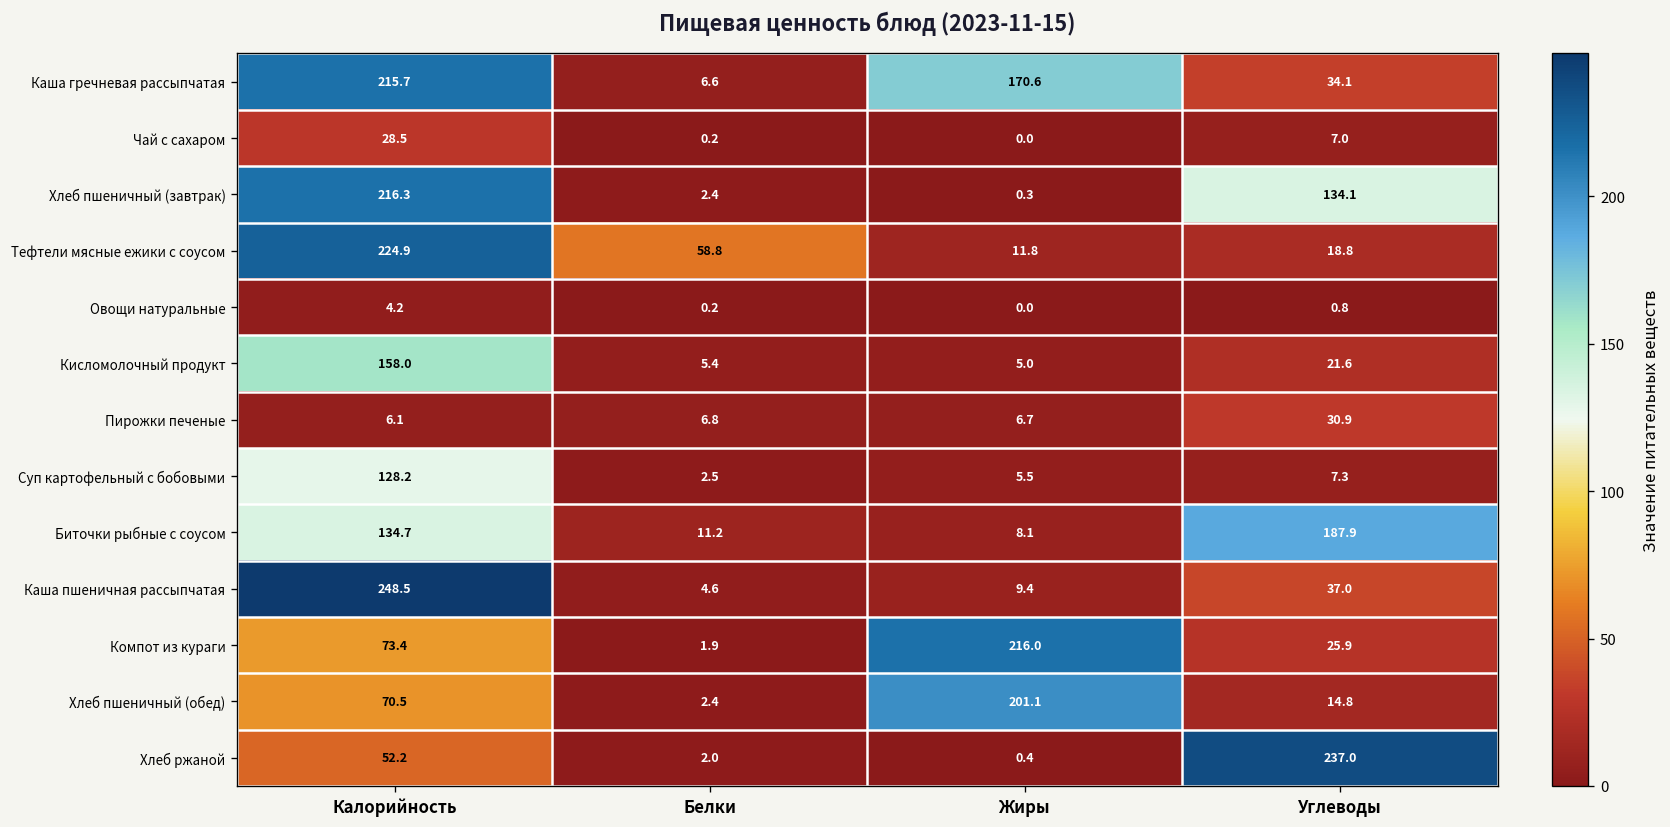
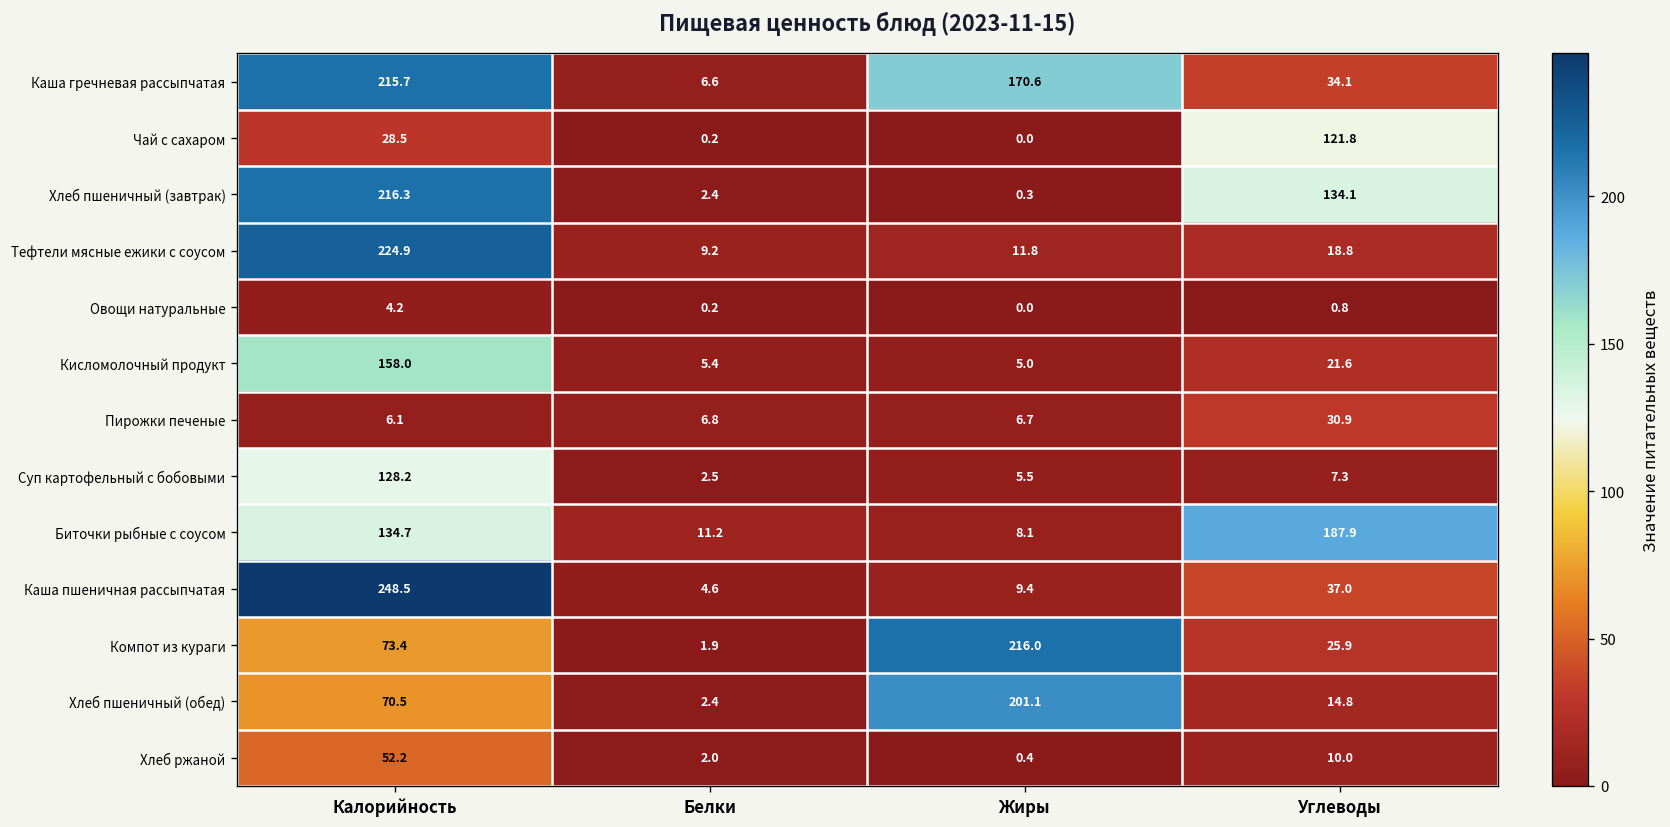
  {
    "Каша гречневая рассыпчатая": {
      "Калорийность": 215.7,
      "Белки": 6.6,
      "Жиры": 170.6,
      "Углеводы": 34.1
    },
    "Чай с сахаром": {
      "Калорийность": 28.5,
      "Белки": 0.2,
      "Жиры": 0.0,
-     "Углеводы": 7.0
+     "Углеводы": 121.8
    },
    "Хлеб пшеничный (завтрак)": {
      "Калорийность": 216.3,
      "Белки": 2.4,
      "Жиры": 0.3,
      "Углеводы": 134.1
    },
    "Тефтели мясные ежики с соусом": {
      "Калорийность": 224.9,
-     "Белки": 58.8,
+     "Белки": 9.2,
      "Жиры": 11.8,
      "Углеводы": 18.8
    },
    "Овощи натуральные": {
      "Калорийность": 4.2,
      "Белки": 0.2,
      "Жиры": 0.0,
      "Углеводы": 0.8
    },
    "Кисломолочный продукт": {
      "Калорийность": 158.0,
      "Белки": 5.4,
      "Жиры": 5.0,
      "Углеводы": 21.6
    },
    "Пирожки печеные": {
      "Калорийность": 6.1,
      "Белки": 6.8,
      "Жиры": 6.7,
      "Углеводы": 30.9
    },
    "Суп картофельный с бобовыми": {
      "Калорийность": 128.2,
      "Белки": 2.5,
      "Жиры": 5.5,
      "Углеводы": 7.3
    },
    "Биточки рыбные с соусом": {
      "Калорийность": 134.7,
      "Белки": 11.2,
      "Жиры": 8.1,
      "Углеводы": 187.9
    },
    "Каша пшеничная рассыпчатая": {
      "Калорийность": 248.5,
      "Белки": 4.6,
      "Жиры": 9.4,
      "Углеводы": 37.0
    },
    "Компот из кураги": {
      "Калорийность": 73.4,
      "Белки": 1.9,
      "Жиры": 216.0,
      "Углеводы": 25.9
    },
    "Хлеб пшеничный (обед)": {
      "Калорийность": 70.5,
      "Белки": 2.4,
      "Жиры": 201.1,
      "Углеводы": 14.8
    },
    "Хлеб ржаной": {
      "Калорийность": 52.2,
      "Белки": 2.0,
      "Жиры": 0.4,
-     "Углеводы": 237.0
+     "Углеводы": 10.0
    }
  }
